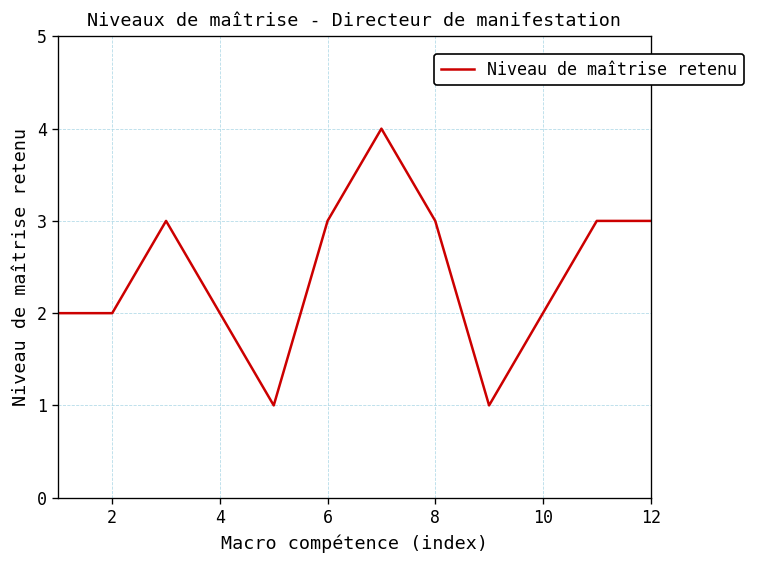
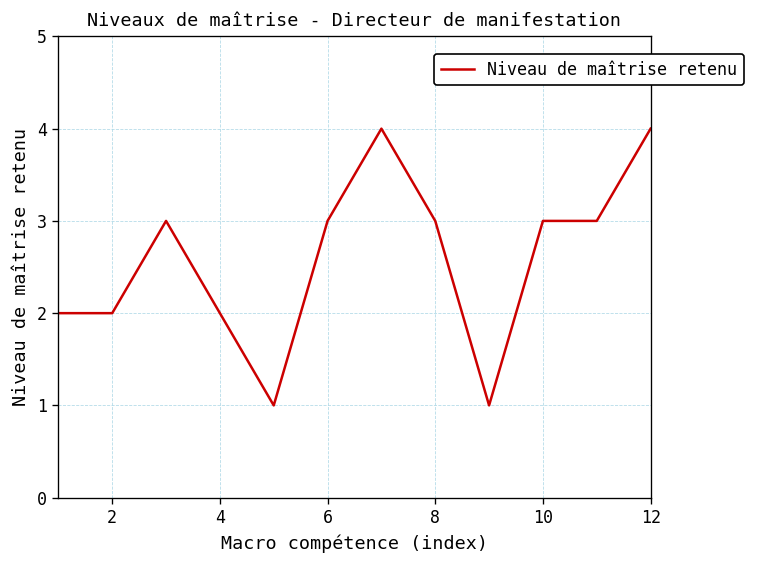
  {
    "2": 2,
    "4": 2,
    "6": 3,
    "8": 3,
-   "10": 2,
-   "12": 3
+   "10": 3,
+   "12": 4
  }
